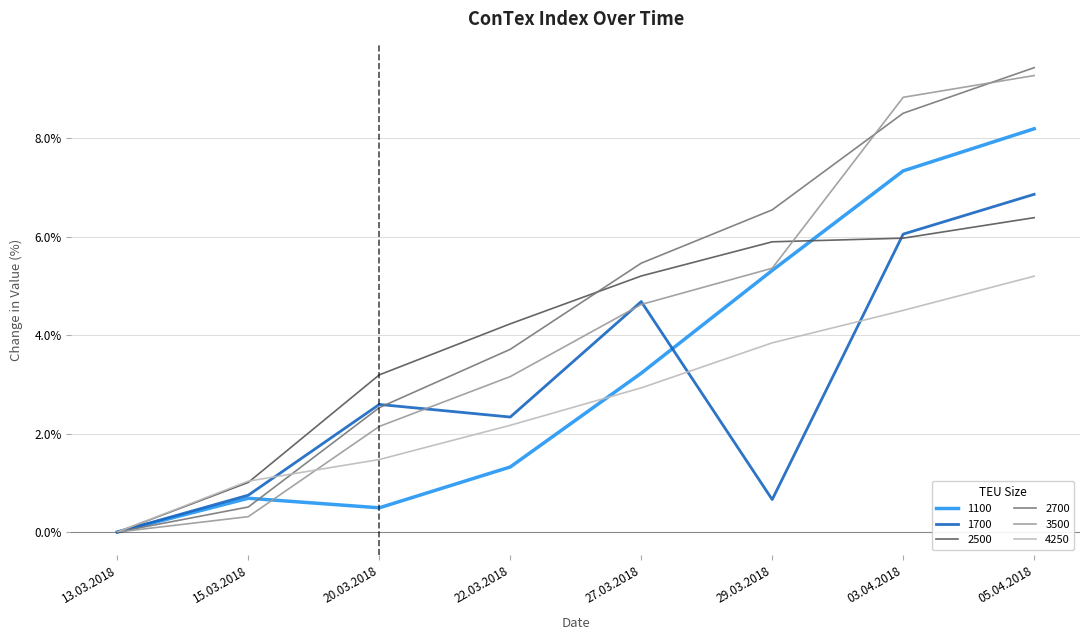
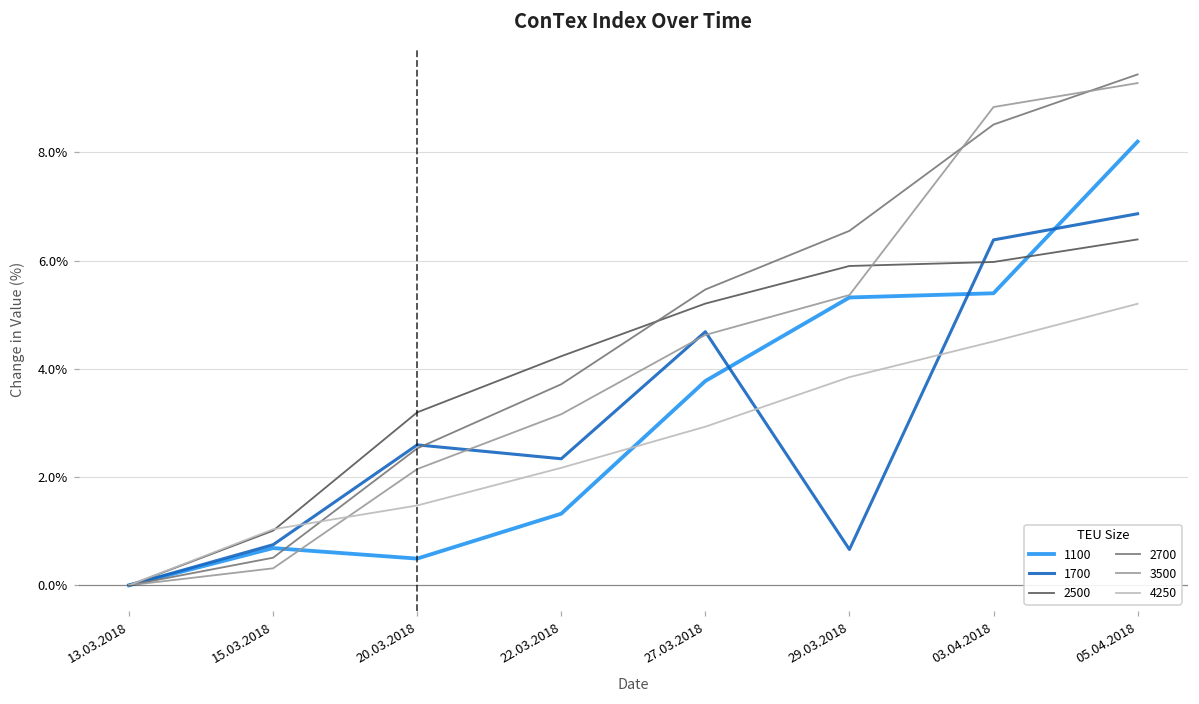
  {
    "1100": {
      "15.03.2018": "0.7%",
      "20.03.2018": "0.5%",
      "22.03.2018": "1.3%",
-     "27.03.2018": "3.2%",
-     "03.04.2018": "7.3%",
+     "27.03.2018": "3.8%",
+     "03.04.2018": "5.4%",
      "05.04.2018": "8.2%"
    },
    "1700": {
      "15.03.2018": "0.7%",
      "20.03.2018": "2.6%",
      "22.03.2018": "2.3%",
      "27.03.2018": "4.7%",
      "29.03.2018": "0.7%",
-     "03.04.2018": "6.1%",
+     "03.04.2018": "6.4%",
      "05.04.2018": "6.9%"
    }
  }
